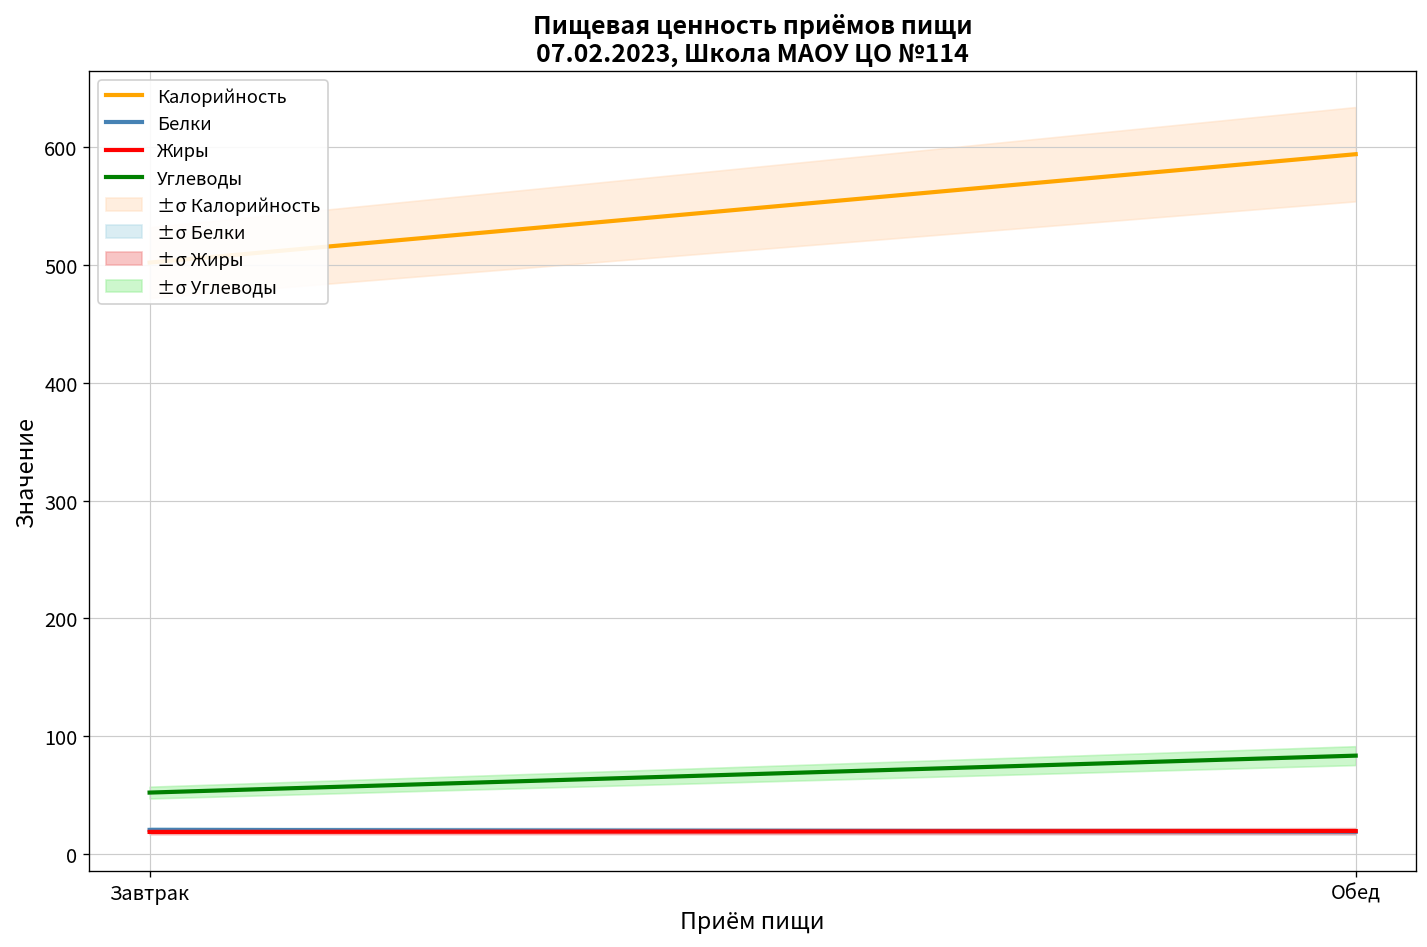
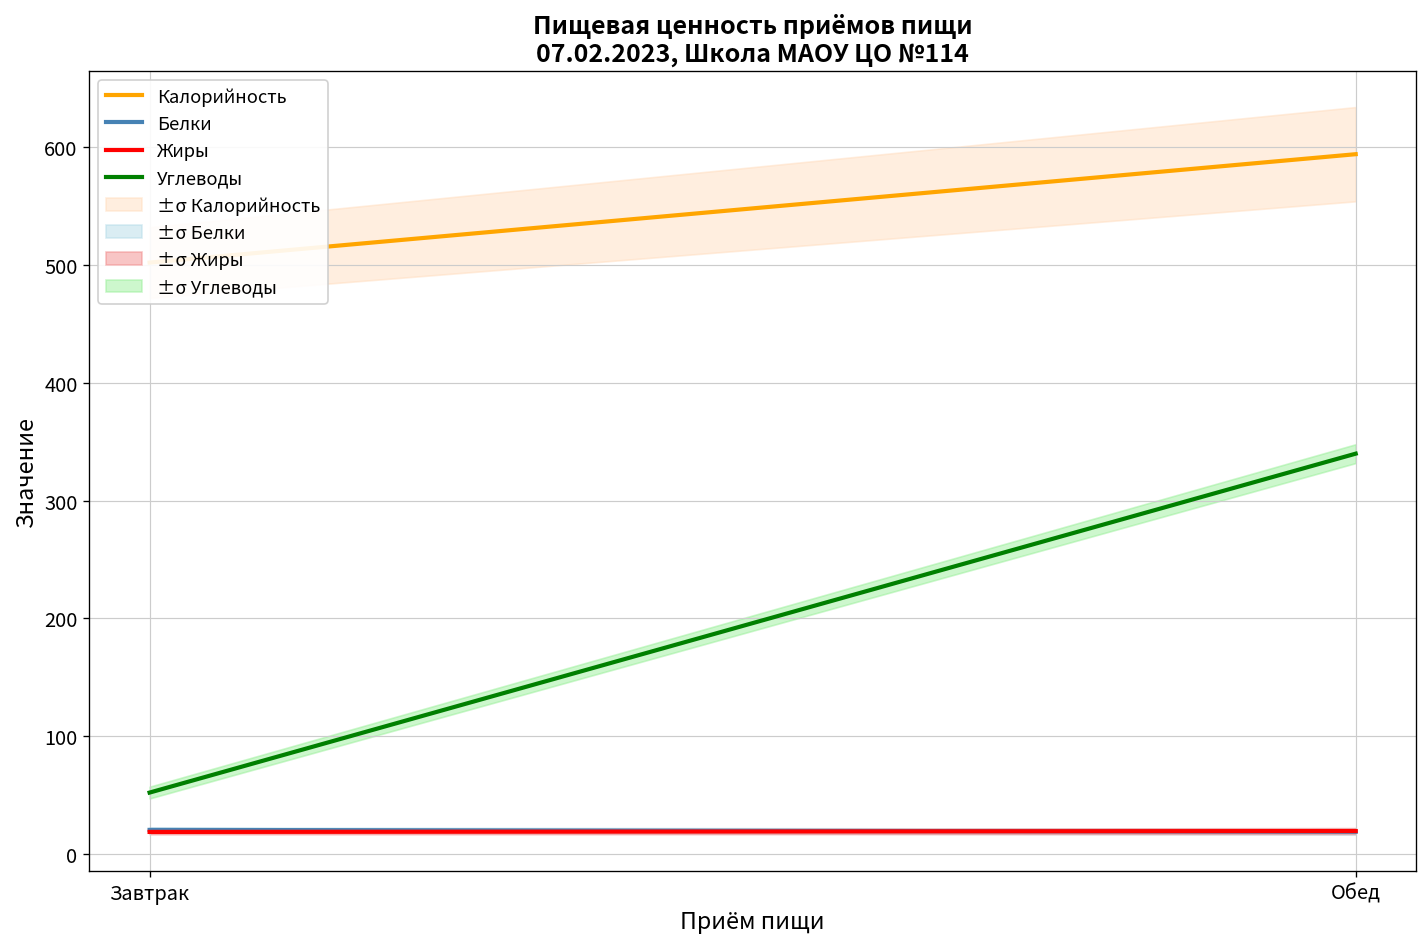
  {
    "Калорийность": {
      "Обед": 590
    },
    "Углеводы": {
      "Завтрак": 50,
-     "Обед": 80
+     "Обед": 340
    }
  }
